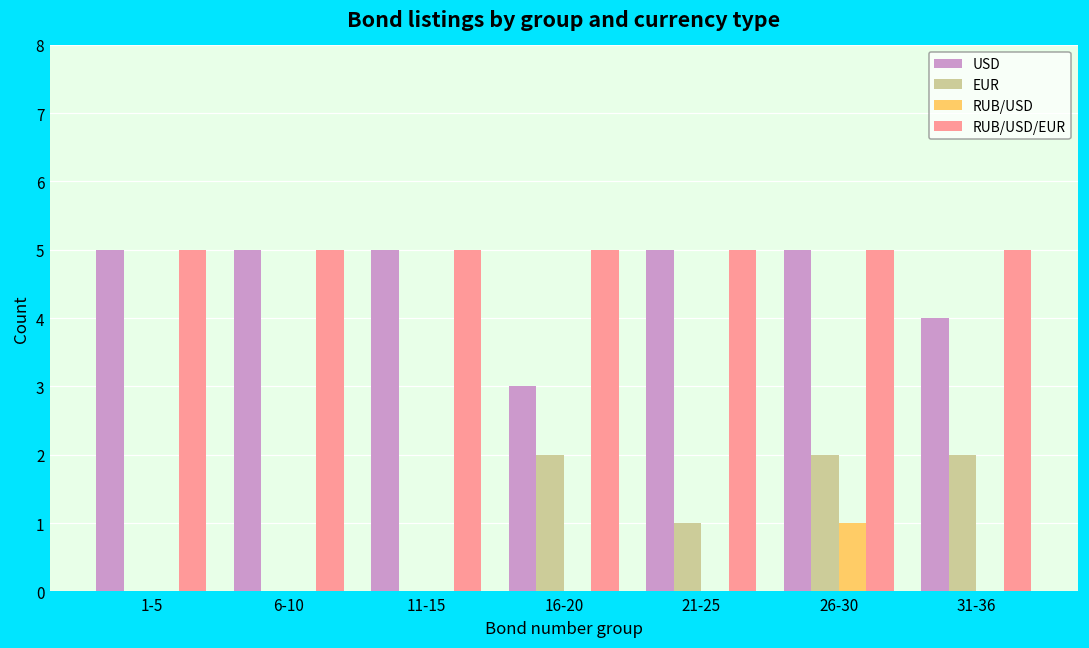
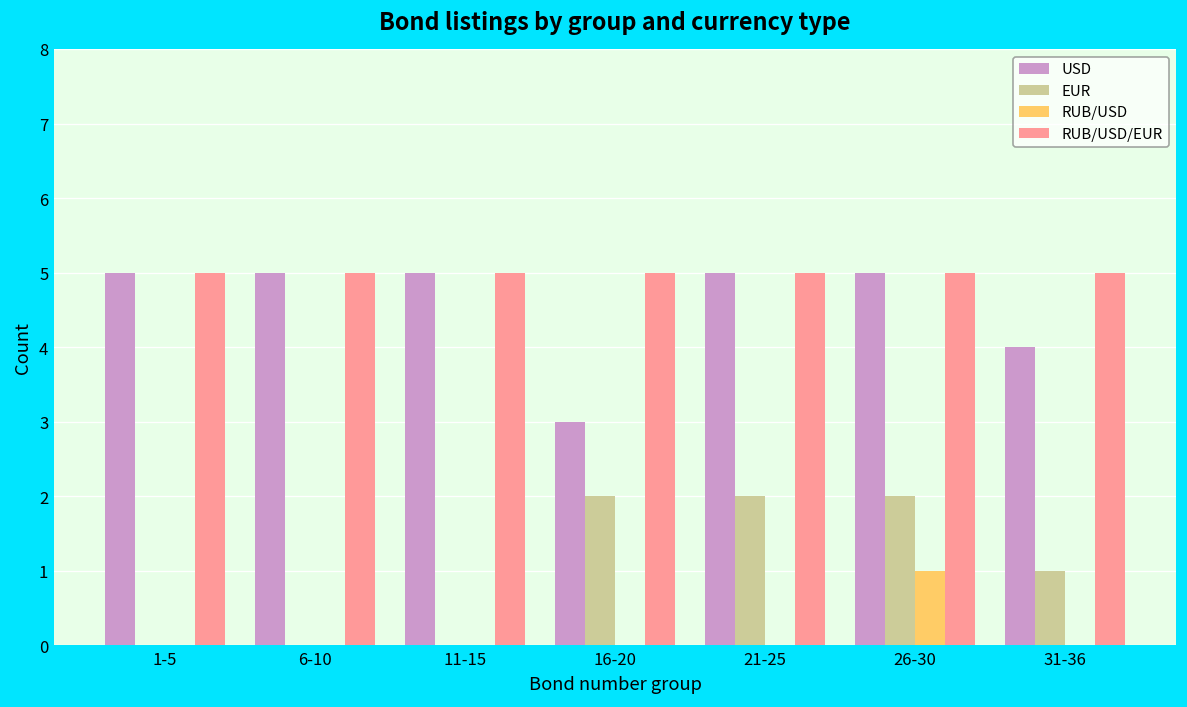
  {
    "USD": {
      "1-5": 5,
      "6-10": 5,
      "11-15": 5,
      "16-20": 3,
      "21-25": 5,
      "26-30": 5,
      "31-36": 4
    },
    "EUR": {
      "1-5": 0,
      "6-10": 0,
      "11-15": 0,
      "16-20": 2,
-     "21-25": 1,
+     "21-25": 2,
      "26-30": 2,
-     "31-36": 2
+     "31-36": 1
    },
    "RUB/USD": {
      "1-5": 0,
      "6-10": 0,
      "11-15": 0,
      "16-20": 0,
      "21-25": 0,
      "26-30": 1,
      "31-36": 0
    },
    "RUB/USD/EUR": {
      "1-5": 5,
      "6-10": 5,
      "11-15": 5,
      "16-20": 5,
      "21-25": 5,
      "26-30": 5,
      "31-36": 5
    }
  }
